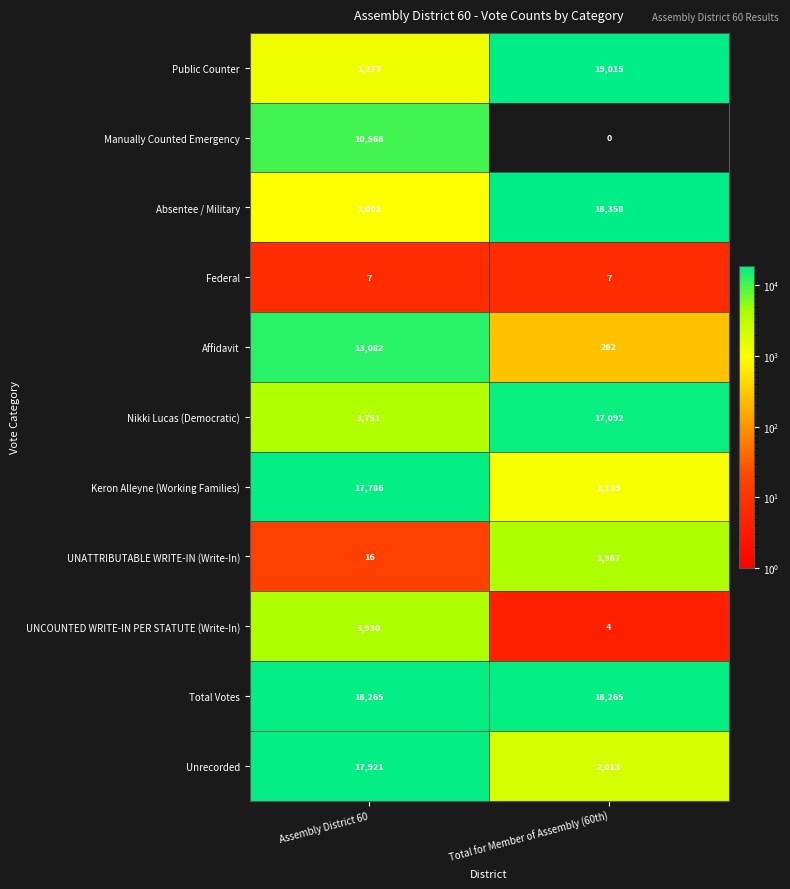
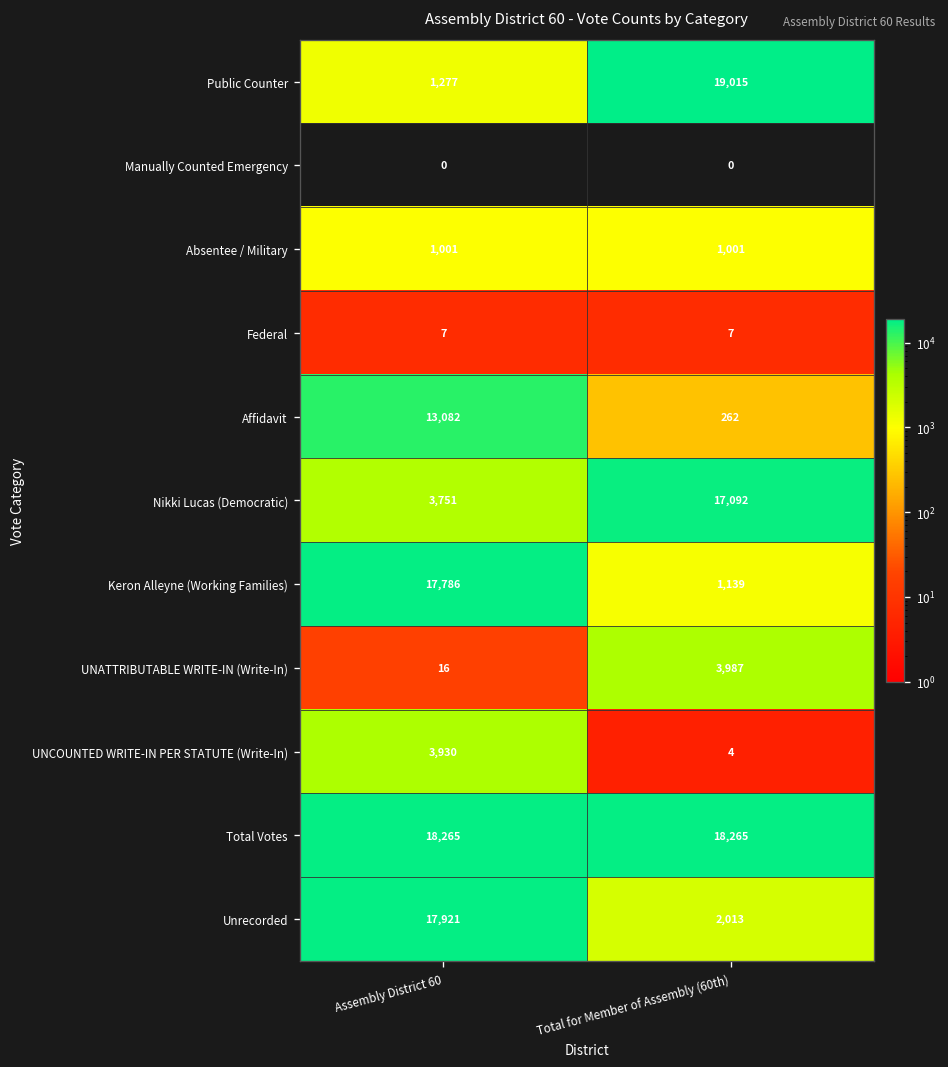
  {
    "Public Counter": {
      "Assembly District 60": "1,277",
      "Total for Member of Assembly (60th)": "19,015"
    },
    "Manually Counted Emergency": {
-     "Assembly District 60": "10,568",
+     "Assembly District 60": "0",
      "Total for Member of Assembly (60th)": "0"
    },
    "Absentee / Military": {
      "Assembly District 60": "1,001",
-     "Total for Member of Assembly (60th)": "18,358"
+     "Total for Member of Assembly (60th)": "1,001"
    },
    "Federal": {
      "Assembly District 60": "7",
      "Total for Member of Assembly (60th)": "7"
    },
    "Affidavit": {
      "Assembly District 60": "13,082",
      "Total for Member of Assembly (60th)": "262"
    },
    "Nikki Lucas (Democratic)": {
      "Assembly District 60": "3,751",
      "Total for Member of Assembly (60th)": "17,092"
    },
    "Keron Alleyne (Working Families)": {
      "Assembly District 60": "17,786",
      "Total for Member of Assembly (60th)": "1,139"
    },
    "UNATTRIBUTABLE WRITE-IN (Write-In)": {
      "Assembly District 60": "16",
      "Total for Member of Assembly (60th)": "3,987"
    },
    "UNCOUNTED WRITE-IN PER STATUTE (Write-In)": {
      "Assembly District 60": "3,930",
      "Total for Member of Assembly (60th)": "4"
    },
    "Total Votes": {
      "Assembly District 60": "18,265",
      "Total for Member of Assembly (60th)": "18,265"
    },
    "Unrecorded": {
      "Assembly District 60": "17,921",
      "Total for Member of Assembly (60th)": "2,013"
    }
  }
